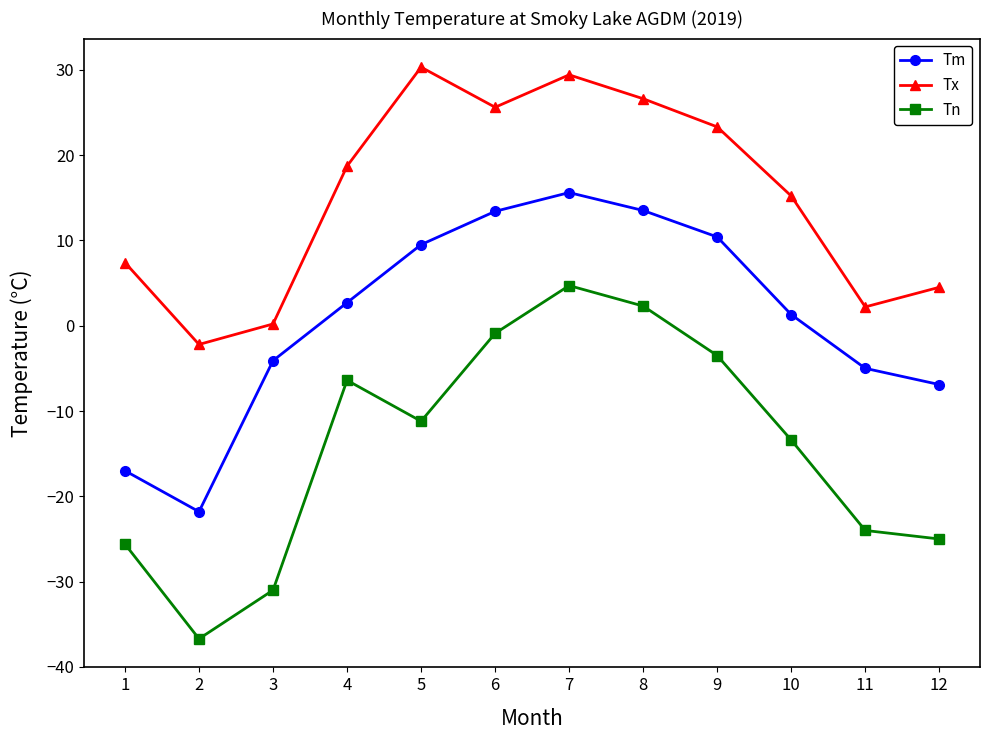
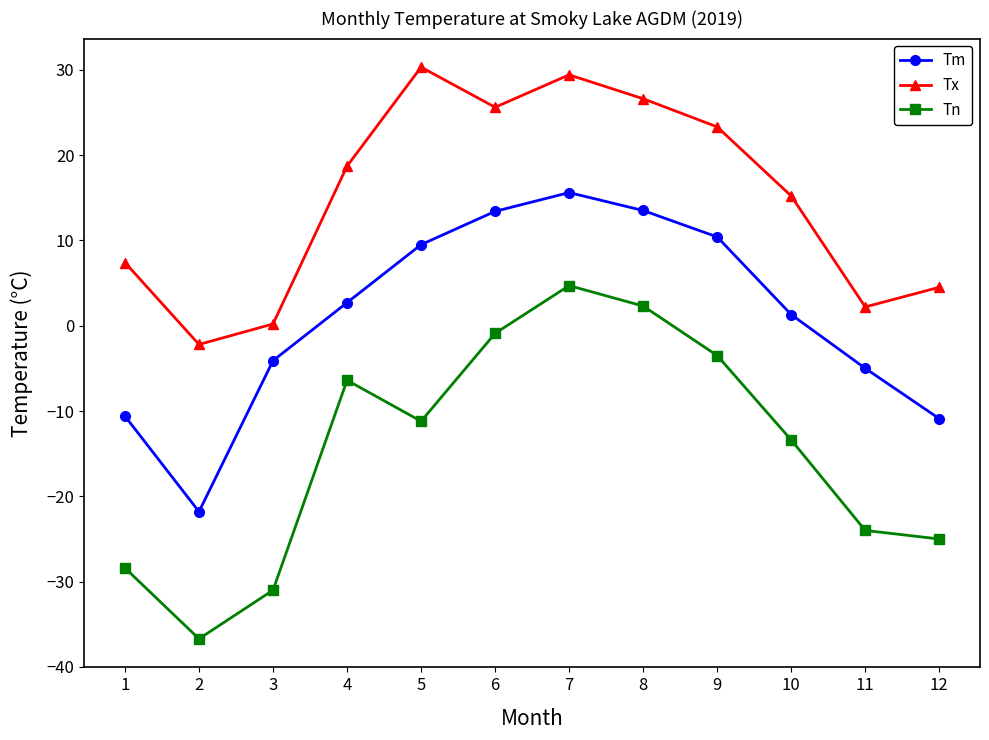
  {
    "Tm": {
-     "1": -17,
+     "1": -11,
      "2": -22,
      "3": -4,
      "4": 3,
      "5": 10,
      "6": 13,
      "7": 16,
      "8": 14,
      "9": 10,
      "10": 1,
      "11": -5,
-     "12": -7
+     "12": -11
    },
    "Tx": {
      "1": 7,
      "2": -2,
      "3": 0,
      "4": 19,
      "5": 30,
      "6": 26,
      "7": 29,
      "8": 27,
      "9": 23,
      "10": 15,
      "11": 2,
      "12": 5
    },
    "Tn": {
-     "1": -26,
+     "1": -28,
      "2": -37,
      "3": -31,
      "4": -6,
      "5": -11,
      "6": -1,
      "7": 5,
      "8": 2,
      "9": -4,
      "10": -13,
      "11": -24,
      "12": -25
    }
  }
